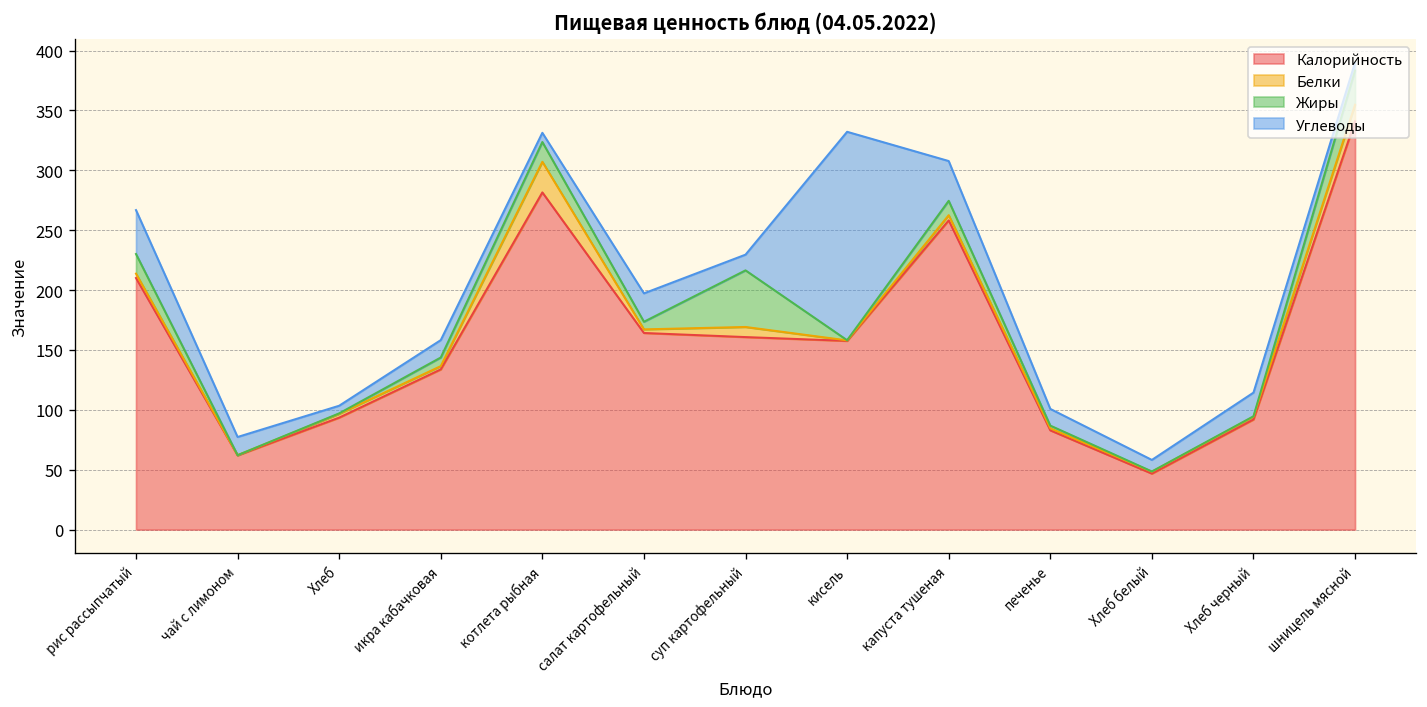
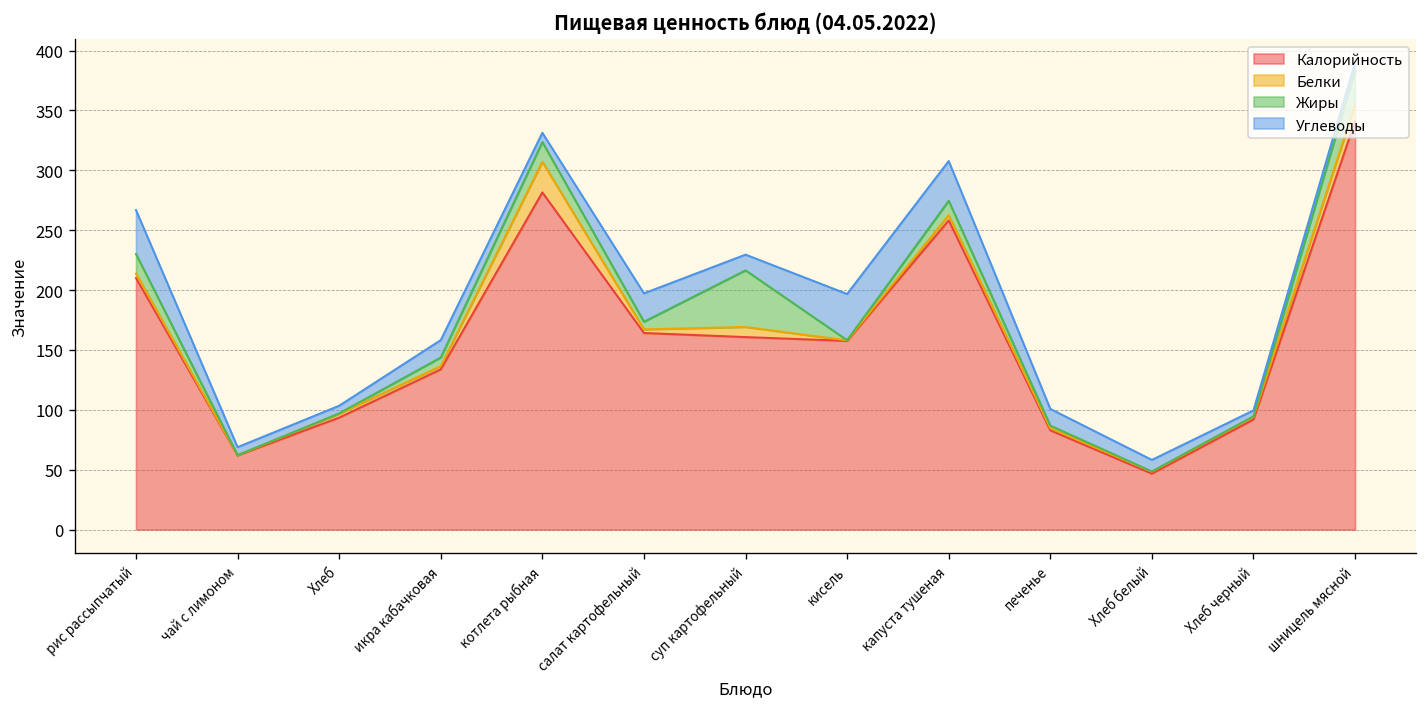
  {
    "Калорийность": {
      "рис рассыпчатый": 210,
      "Хлеб": 90,
      "икра кабачковая": 130,
      "котлета рыбная": 280,
      "салат картофельный": 160,
      "суп картофельный": 160,
      "капуста тушеная": 260
    },
    "Белки": {
      "рис рассыпчатый": 0,
      "икра кабачковая": 0,
      "котлета рыбная": 30,
      "салат картофельный": 0,
      "суп картофельный": 10,
      "капуста тушеная": 0
    },
    "Жиры": {
      "рис рассыпчатый": 20,
      "икра кабачковая": 10,
      "котлета рыбная": 20,
      "салат картофельный": 10,
      "суп картофельный": 50,
      "капуста тушеная": 10
    },
    "Углеводы": {
      "рис рассыпчатый": 40,
-     "чай с лимоном": 20,
+     "чай с лимоном": 10,
      "Хлеб": 10,
      "икра кабачковая": 10,
      "котлета рыбная": 10,
      "салат картофельный": 20,
      "суп картофельный": 10,
-     "кисель": 170,
+     "кисель": 40,
      "капуста тушеная": 30,
      "печенье": 10,
      "Хлеб белый": 10,
-     "Хлеб черный": 20
+     "Хлеб черный": 0
    }
  }
